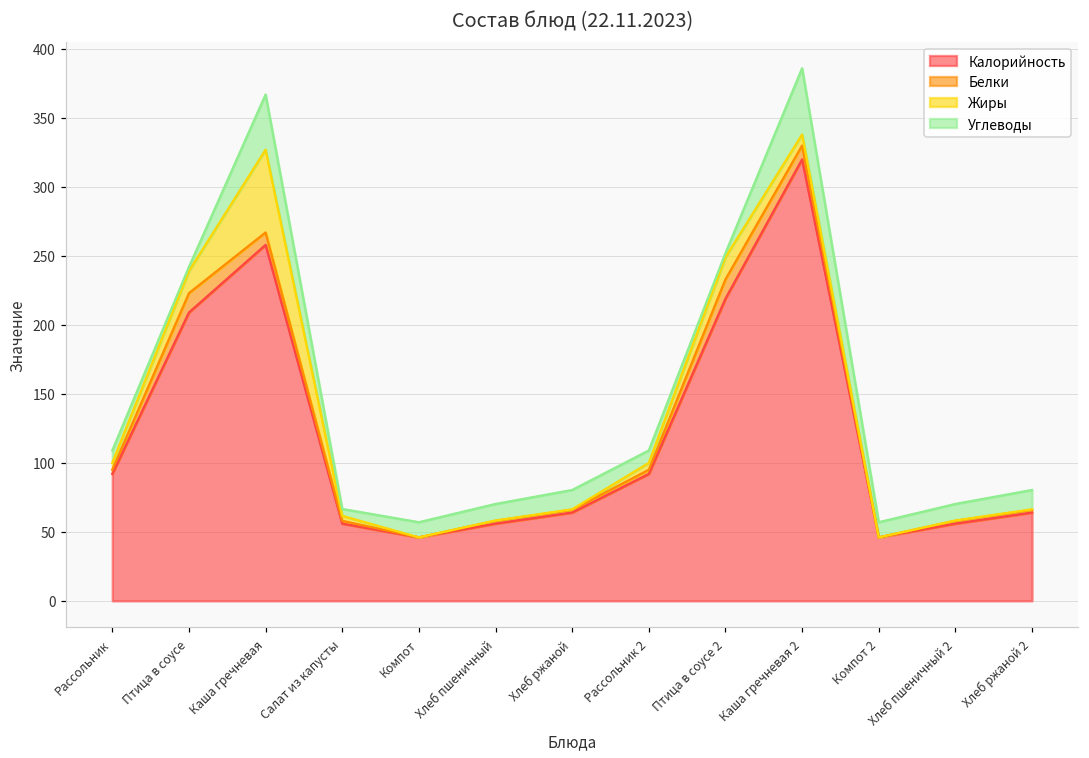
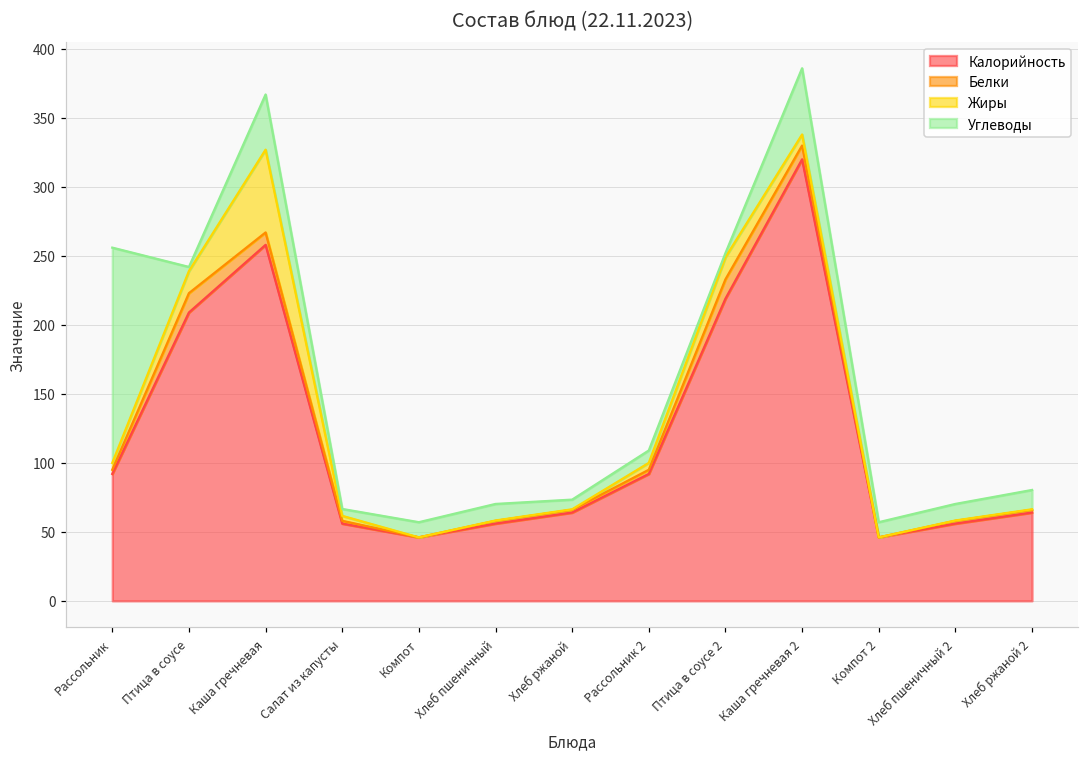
  {
    "Калорийность": {
      "Рассольник": 92,
      "Птица в соусе": 209,
      "Каша гречневая": 258,
      "Рассольник 2": 92,
      "Птица в соусе 2": 219,
      "Каша гречневая 2": 320
    },
    "Белки": {
      "Рассольник": 3,
      "Птица в соусе": 14,
      "Каша гречневая": 9,
      "Рассольник 2": 3,
      "Птица в соусе 2": 14,
      "Каша гречневая 2": 10
    },
    "Жиры": {
      "Рассольник": 5,
      "Птица в соусе": 16,
      "Каша гречневая": 60,
      "Салат из капусты": 4,
      "Рассольник 2": 5,
      "Птица в соусе 2": 16,
      "Каша гречневая 2": 8
    },
    "Углеводы": {
-     "Рассольник": 9,
+     "Рассольник": 156,
      "Птица в соусе": 3,
      "Каша гречневая": 40,
      "Салат из капусты": 5,
      "Компот": 11,
      "Хлеб пшеничный": 12,
-     "Хлеб ржаной": 14,
+     "Хлеб ржаной": 7,
      "Рассольник 2": 9,
      "Птица в соусе 2": 3,
      "Каша гречневая 2": 48,
      "Компот 2": 11,
      "Хлеб пшеничный 2": 12,
      "Хлеб ржаной 2": 14
    }
  }
